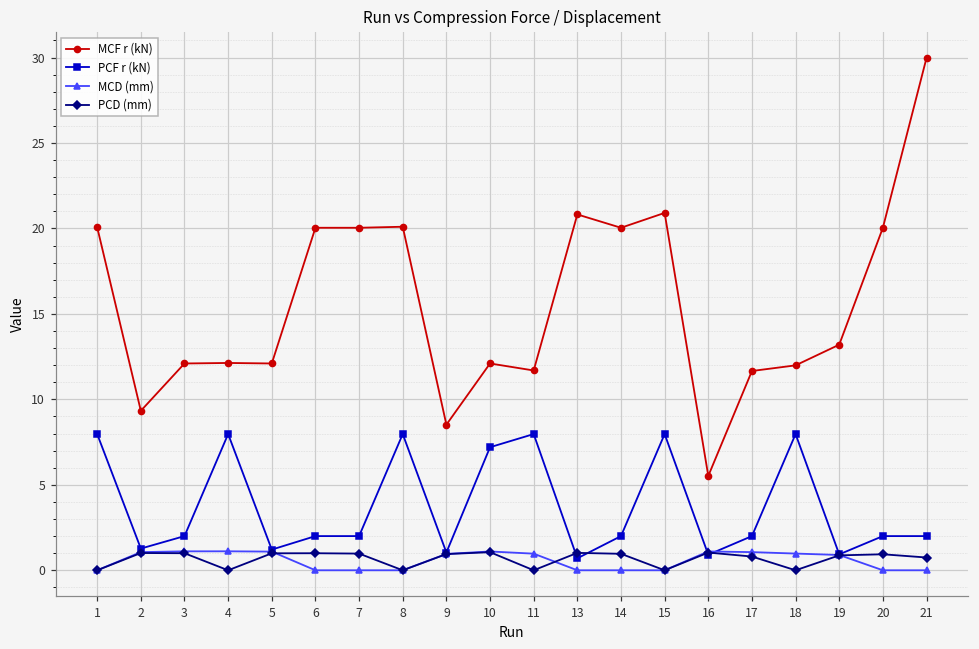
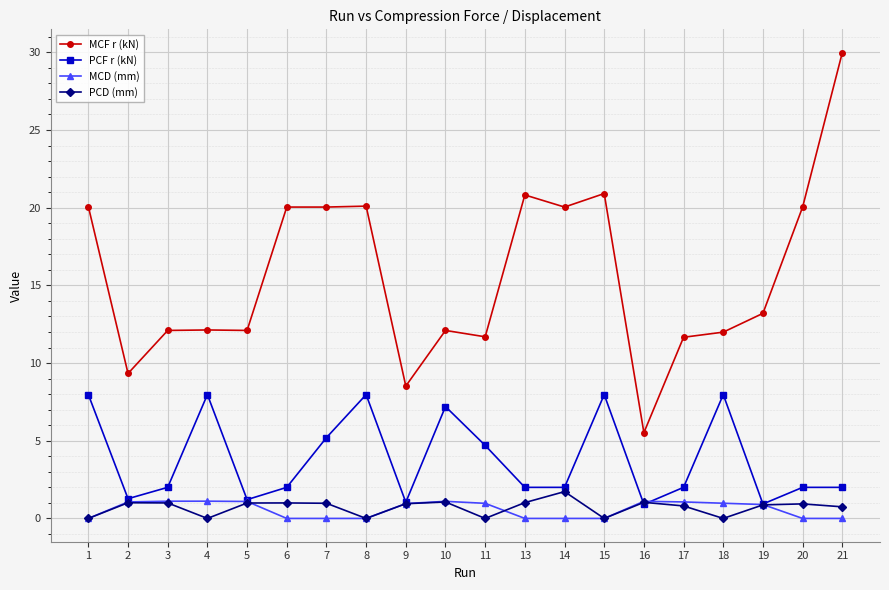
  {
    "MCF r (kN)": {
      "1": 20.1,
      "2": 9.3,
      "3": 12.1,
      "4": 12.1,
      "5": 12.1,
      "6": 20.0,
      "7": 20.0,
      "8": 20.1,
      "9": 8.5,
      "10": 12.1,
      "11": 11.7,
      "13": 20.8,
      "14": 20.0,
      "15": 20.9,
      "16": 5.5,
      "17": 11.7,
      "18": 12.0,
      "19": 13.2,
      "20": 20.0,
      "21": 30.0
    },
    "PCF r (kN)": {
      "1": 8.0,
      "2": 1.3,
      "3": 2.0,
      "4": 8.0,
      "6": 2.0,
-     "7": 2.0,
+     "7": 5.2,
      "8": 8.0,
      "10": 7.2,
-     "11": 8.0,
-     "13": 0.7,
+     "11": 4.7,
+     "13": 2.0,
      "14": 2.0,
      "15": 8.0,
      "17": 2.0,
      "18": 8.0,
      "20": 2.0,
      "21": 2.0
    },
    "MCD (mm)": {
      "4": 1.1,
      "6": 0.0,
      "7": 0.0,
      "11": 1.0,
      "13": 0.0,
      "14": 0.0,
      "17": 1.1,
      "18": 1.0,
      "20": 0.0,
      "21": 0.0
    },
    "PCD (mm)": {
      "4": 0.0,
      "6": 1.0,
      "7": 1.0,
      "11": 0.0,
      "13": 1.0,
-     "14": 1.0,
+     "14": 1.7,
      "17": 0.8,
      "18": 0.0,
      "20": 0.9,
      "21": 0.7
    }
  }
